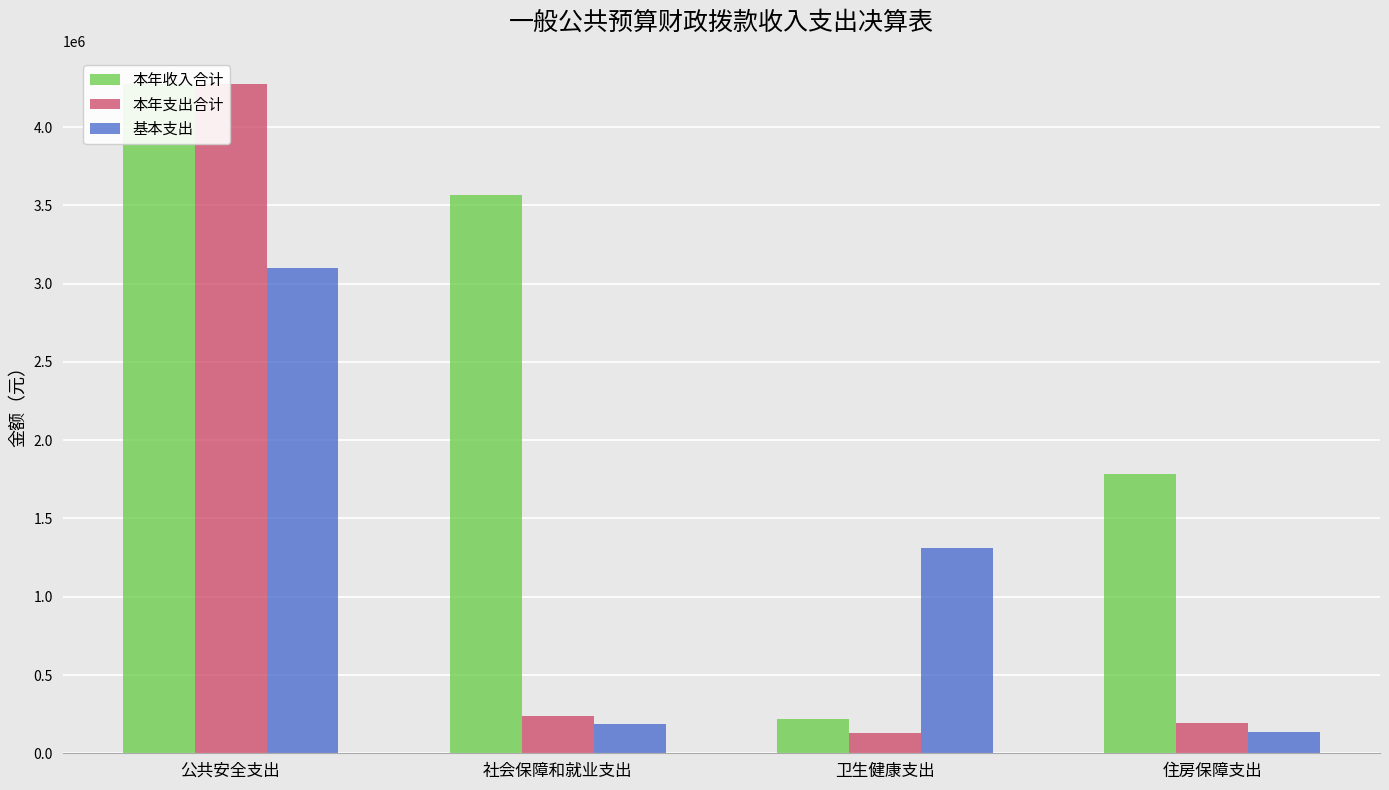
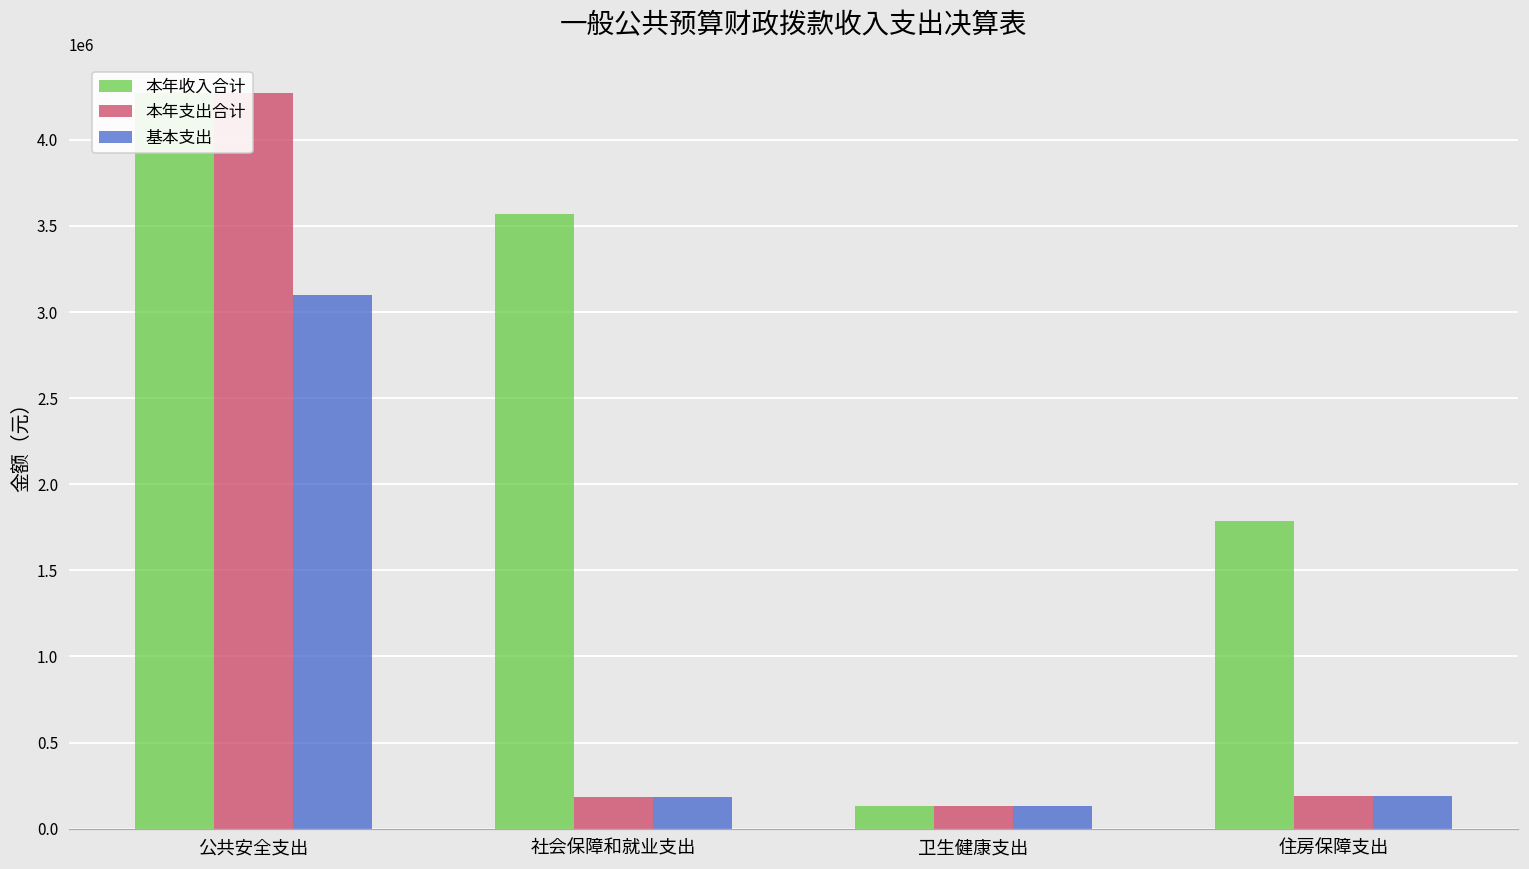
  {
    "本年收入合计": {
      "社会保障和就业支出": 3570000,
-     "卫生健康支出": 220000,
+     "卫生健康支出": 130000,
      "住房保障支出": 1790000
    },
    "本年支出合计": {
      "公共安全支出": 4270000,
-     "社会保障和就业支出": 240000,
+     "社会保障和就业支出": 180000,
      "卫生健康支出": 130000,
      "住房保障支出": 190000
    },
    "基本支出": {
      "公共安全支出": 3100000,
      "社会保障和就业支出": 180000,
-     "卫生健康支出": 1310000,
-     "住房保障支出": 130000
+     "卫生健康支出": 130000,
+     "住房保障支出": 190000
    }
  }
